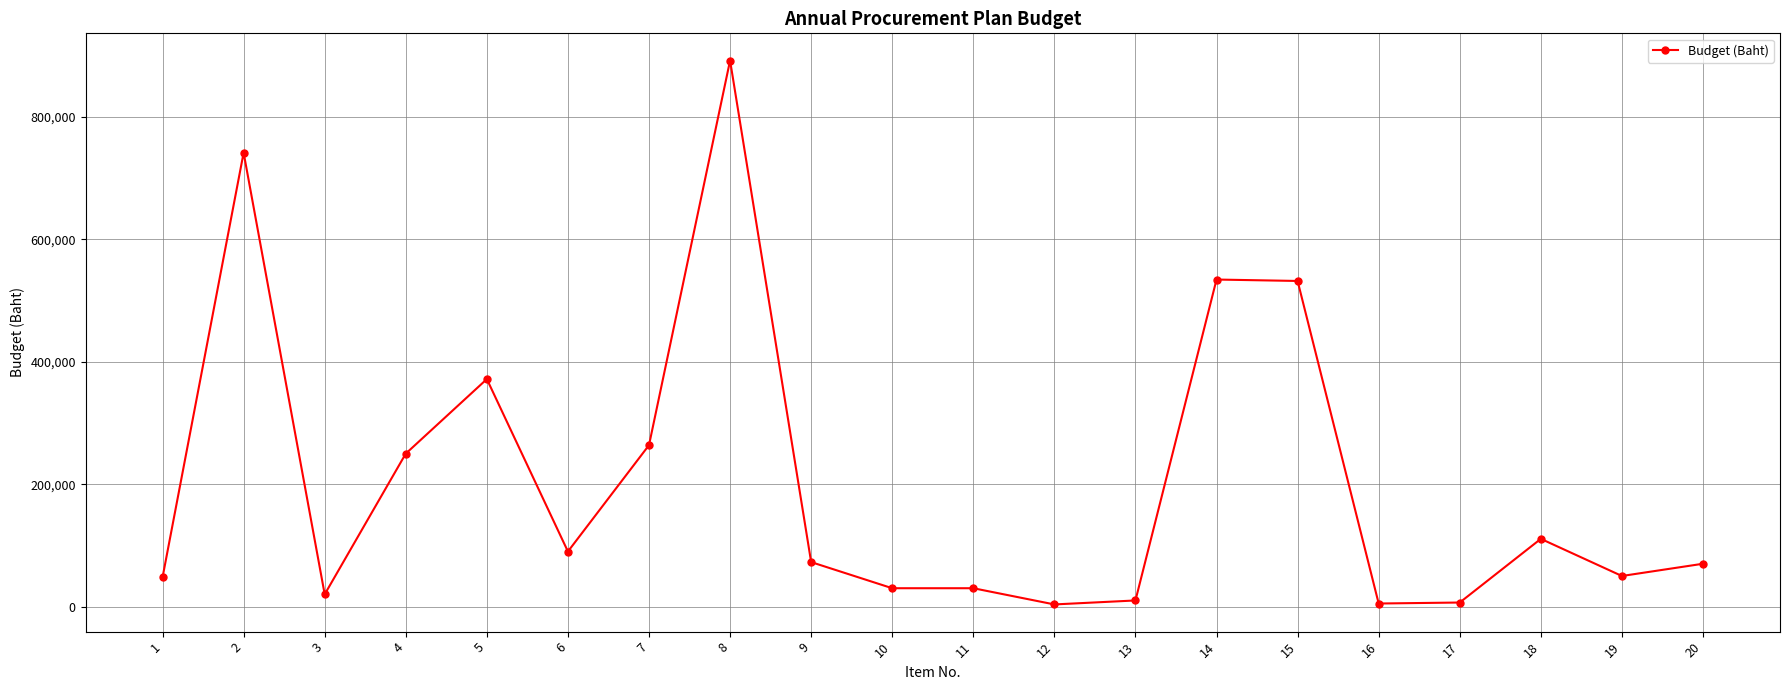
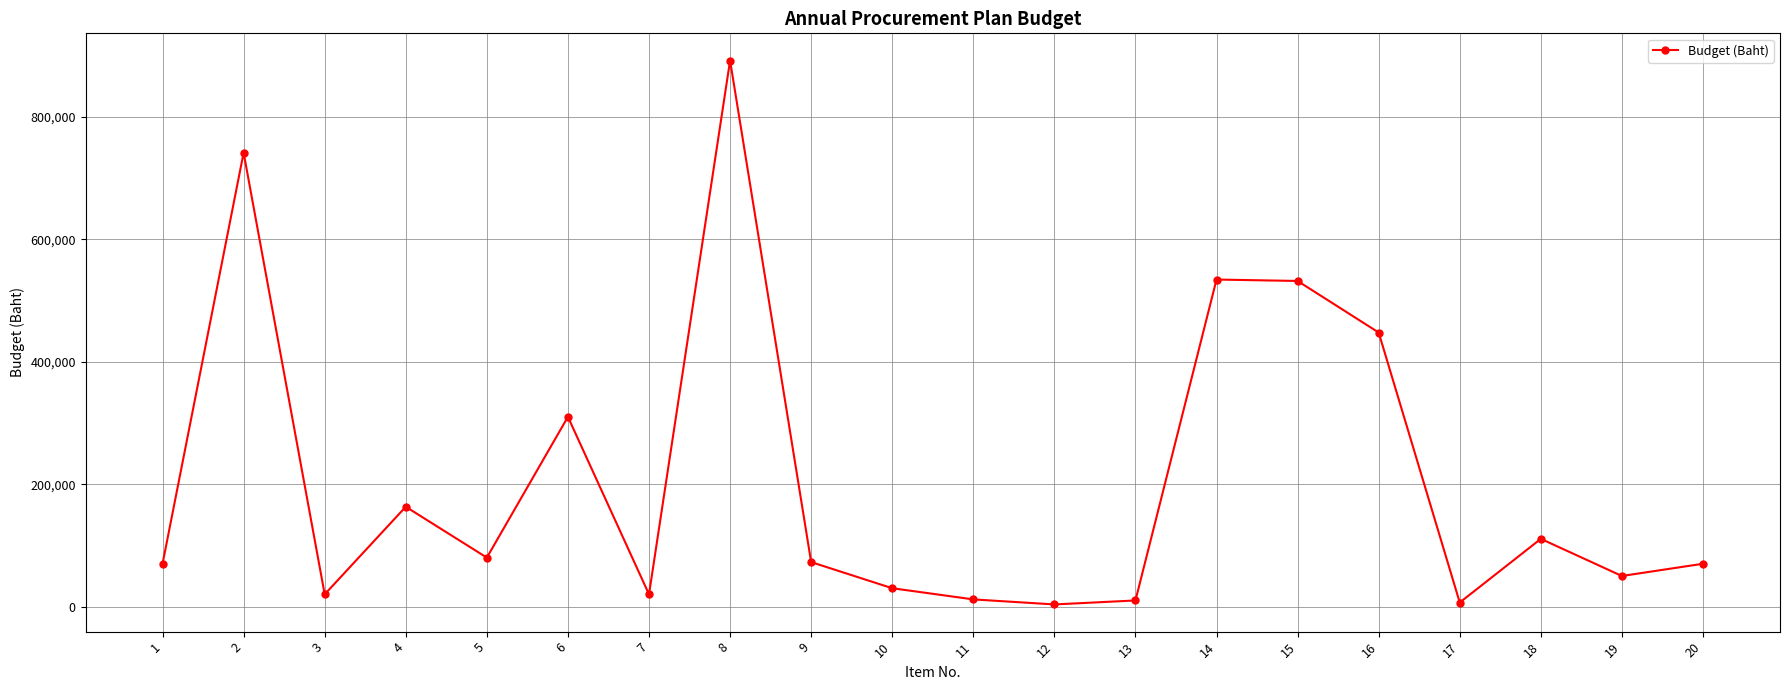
  {
-   "1": "50,000",
+   "1": "70,000",
    "2": "740,000",
    "3": "20,000",
-   "4": "250,000",
-   "5": "370,000",
-   "6": "90,000",
-   "7": "260,000",
+   "4": "160,000",
+   "5": "80,000",
+   "6": "310,000",
+   "7": "20,000",
    "8": "890,000",
    "9": "70,000",
    "10": "30,000",
-   "11": "30,000",
+   "11": "10,000",
    "12": "0",
    "13": "10,000",
    "14": "530,000",
    "15": "530,000",
-   "16": "10,000",
+   "16": "450,000",
    "17": "10,000",
    "18": "110,000",
    "19": "50,000",
    "20": "70,000"
  }
